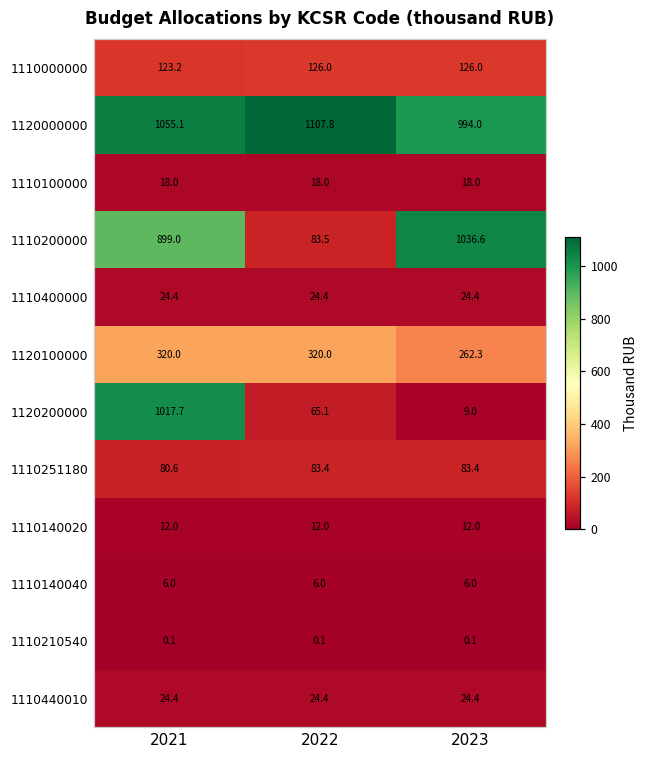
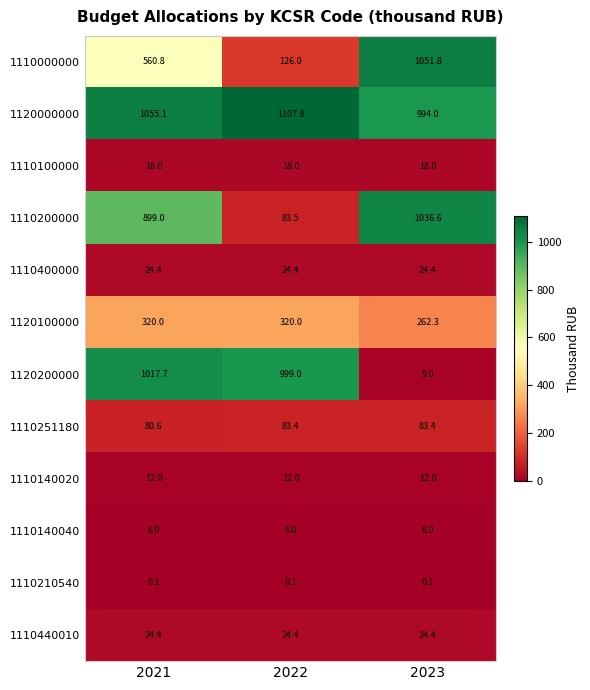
  {
    "1110000000": {
-     "2021": 123.2,
+     "2021": 560.8,
      "2022": 126.0,
-     "2023": 126.0
+     "2023": 1051.8
    },
    "1120000000": {
      "2021": 1055.1,
      "2022": 1107.8,
      "2023": 994.0
    },
    "1110100000": {
      "2021": 18.0,
      "2022": 18.0,
      "2023": 18.0
    },
    "1110200000": {
      "2021": 899.0,
      "2022": 83.5,
      "2023": 1036.6
    },
    "1110400000": {
      "2021": 24.4,
      "2022": 24.4,
      "2023": 24.4
    },
    "1120100000": {
      "2021": 320.0,
      "2022": 320.0,
      "2023": 262.3
    },
    "1120200000": {
      "2021": 1017.7,
-     "2022": 65.1,
+     "2022": 999.0,
      "2023": 9.0
    },
    "1110251180": {
      "2021": 80.6,
      "2022": 83.4,
      "2023": 83.4
    },
    "1110140020": {
      "2021": 12.0,
      "2022": 12.0,
      "2023": 12.0
    },
    "1110140040": {
      "2021": 6.0,
      "2022": 6.0,
      "2023": 6.0
    },
    "1110210540": {
      "2021": 0.1,
      "2022": 0.1,
      "2023": 0.1
    },
    "1110440010": {
      "2021": 24.4,
      "2022": 24.4,
      "2023": 24.4
    }
  }
